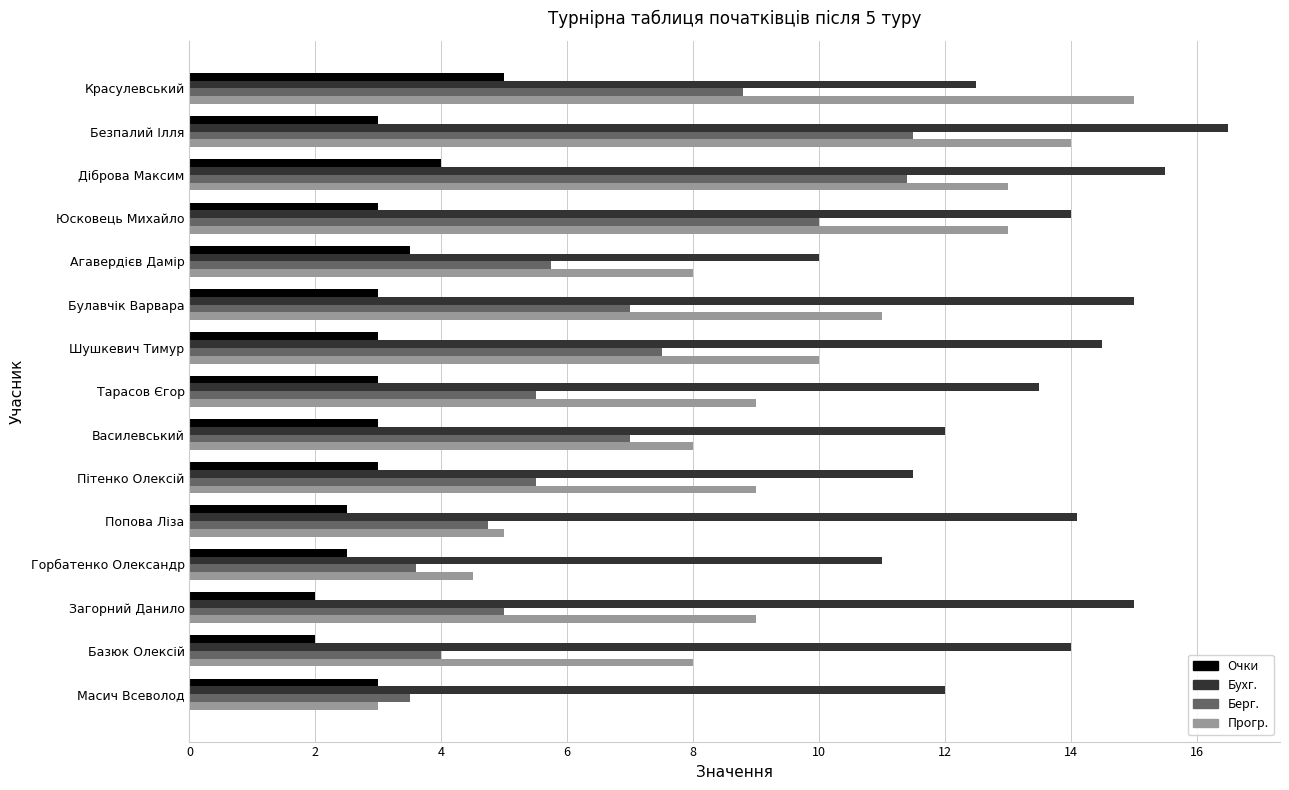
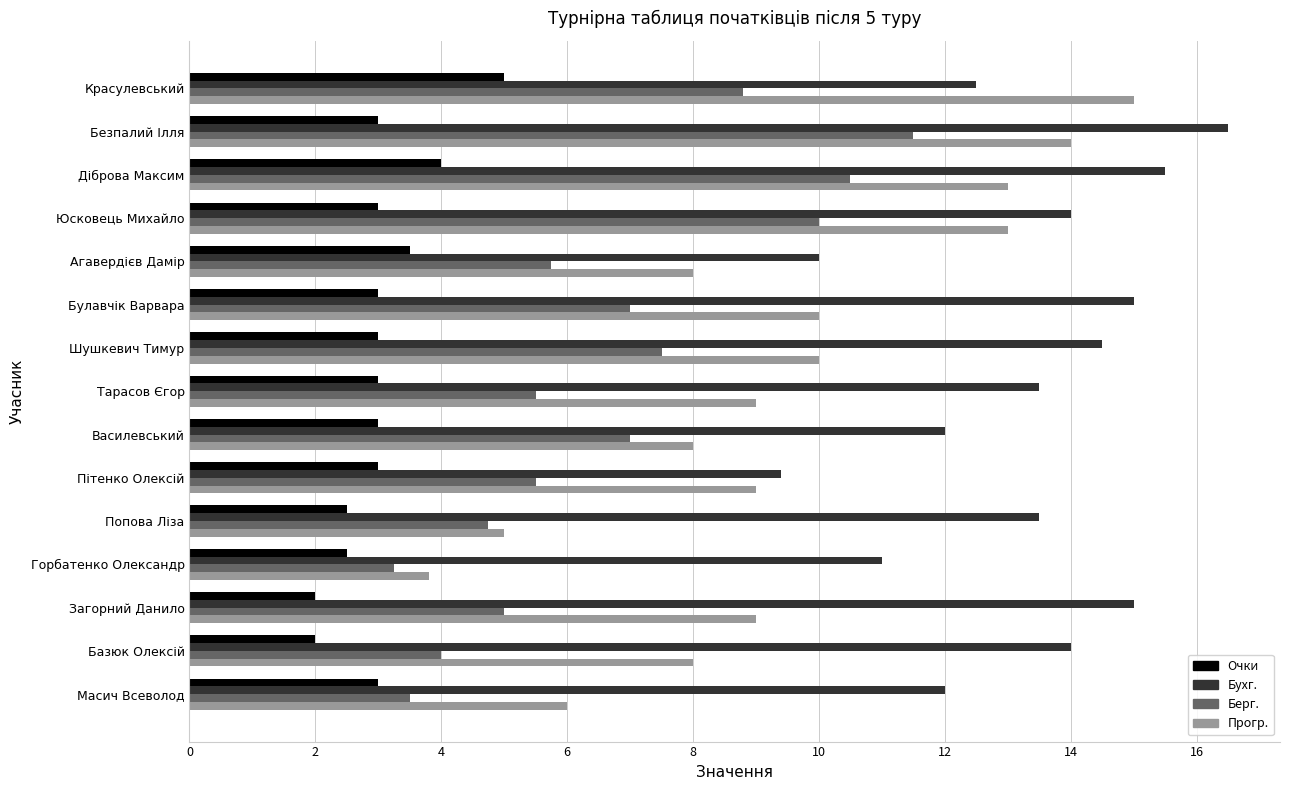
  {
    "Очки": {
      "Красулевський": 5.0,
      "Безпалий Ілля": 3.0,
      "Діброва Максим": 4.0,
      "Юсковець Михайло": 3.0,
      "Агавердієв Дамір": 3.5,
      "Булавчік Варвара": 3.0,
      "Шушкевич Тимур": 3.0,
      "Тарасов Єгор": 3.0,
      "Василевський": 3.0,
      "Пітенко Олексій": 3.0,
      "Попова Ліза": 2.5,
      "Горбатенко Олександр": 2.5,
      "Загорний Данило": 2.0,
      "Базюк Олексій": 2.0,
      "Масич Всеволод": 3.0
    },
    "Бухг.": {
      "Красулевський": 12.5,
      "Безпалий Ілля": 16.5,
      "Діброва Максим": 15.5,
      "Юсковець Михайло": 14.0,
      "Агавердієв Дамір": 10.0,
      "Булавчік Варвара": 15.0,
      "Шушкевич Тимур": 14.5,
      "Тарасов Єгор": 13.5,
      "Василевський": 12.0,
-     "Пітенко Олексій": 11.5,
-     "Попова Ліза": 14.1,
+     "Пітенко Олексій": 9.4,
+     "Попова Ліза": 13.5,
      "Горбатенко Олександр": 11.0,
      "Загорний Данило": 15.0,
      "Базюк Олексій": 14.0,
      "Масич Всеволод": 12.0
    },
    "Берг.": {
      "Красулевський": 8.8,
      "Безпалий Ілля": 11.5,
-     "Діброва Максим": 11.4,
+     "Діброва Максим": 10.5,
      "Юсковець Михайло": 10.0,
      "Агавердієв Дамір": 5.8,
      "Булавчік Варвара": 7.0,
      "Шушкевич Тимур": 7.5,
      "Тарасов Єгор": 5.5,
      "Василевський": 7.0,
      "Пітенко Олексій": 5.5,
      "Попова Ліза": 4.8,
-     "Горбатенко Олександр": 3.6,
+     "Горбатенко Олександр": 3.3,
      "Загорний Данило": 5.0,
      "Базюк Олексій": 4.0,
      "Масич Всеволод": 3.5
    },
    "Прогр.": {
      "Красулевський": 15.0,
      "Безпалий Ілля": 14.0,
      "Діброва Максим": 13.0,
      "Юсковець Михайло": 13.0,
      "Агавердієв Дамір": 8.0,
-     "Булавчік Варвара": 11,
+     "Булавчік Варвара": 10,
      "Шушкевич Тимур": 10.0,
      "Тарасов Єгор": 9.0,
      "Василевський": 8.0,
      "Пітенко Олексій": 9.0,
      "Попова Ліза": 5.0,
-     "Горбатенко Олександр": 4.5,
+     "Горбатенко Олександр": 3.8,
      "Загорний Данило": 9.0,
      "Базюк Олексій": 8.0,
-     "Масич Всеволод": 3
+     "Масич Всеволод": 6
    }
  }
